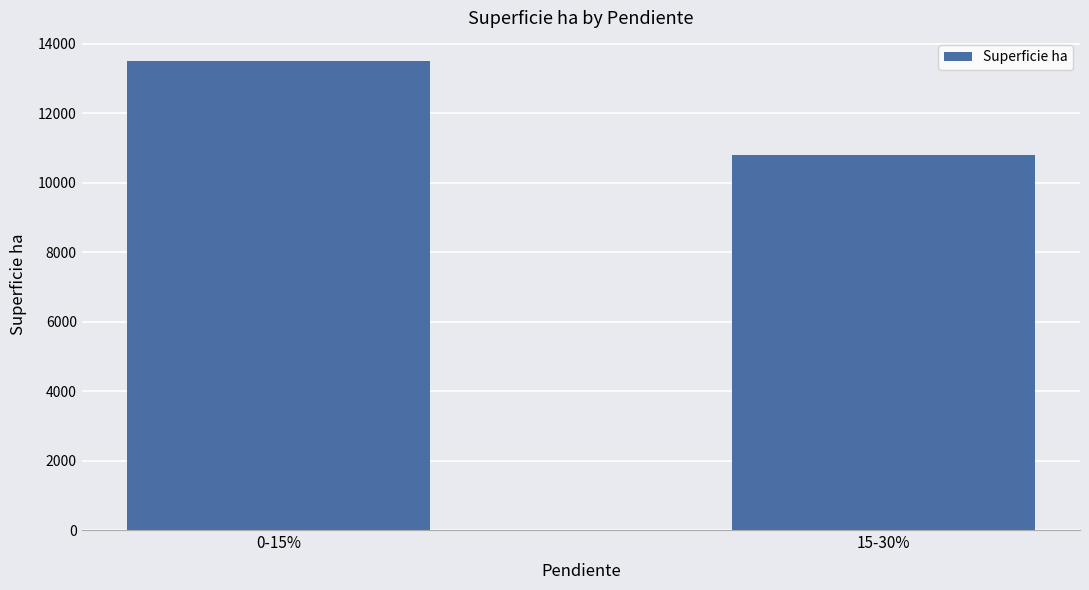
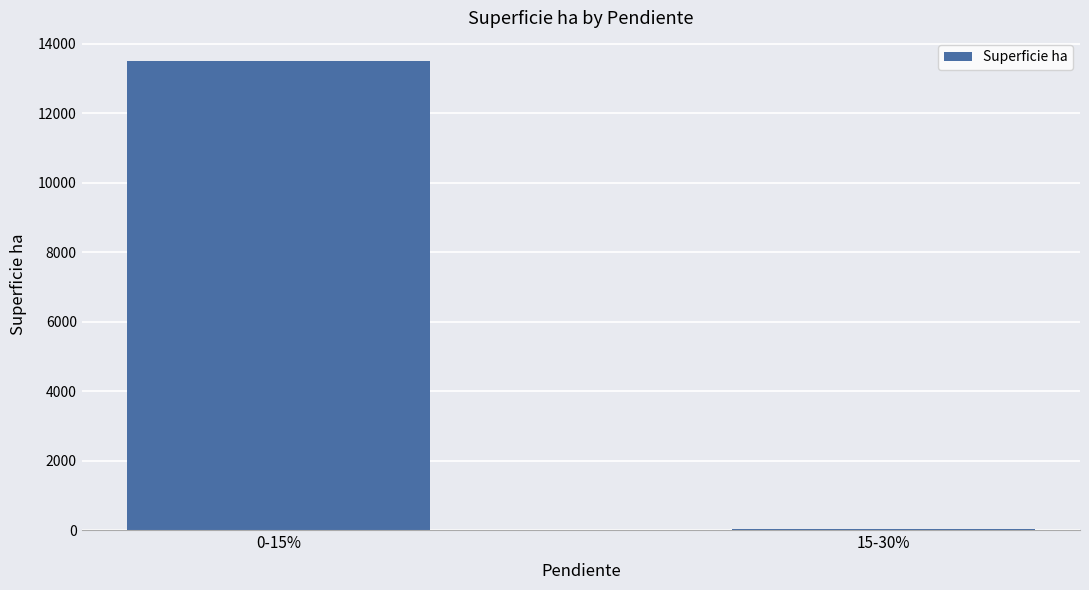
  {
    "0-15%": 13500,
-   "15-30%": 10800
+   "15-30%": 0
  }
